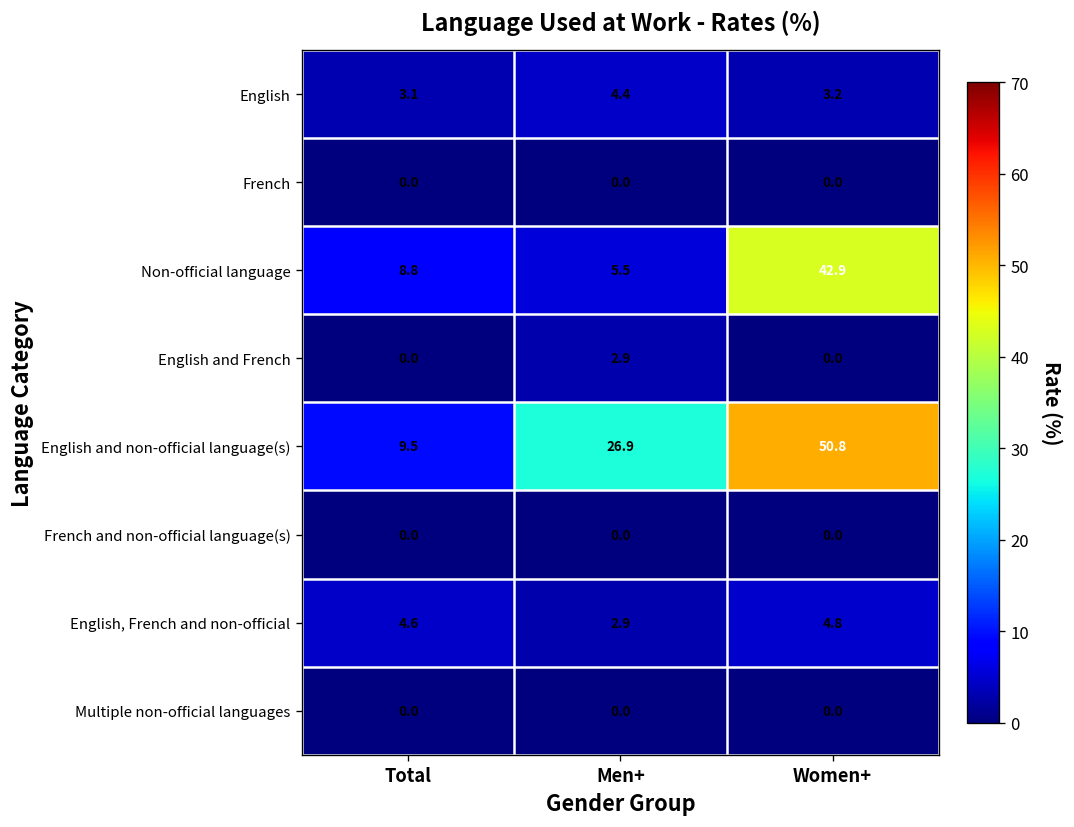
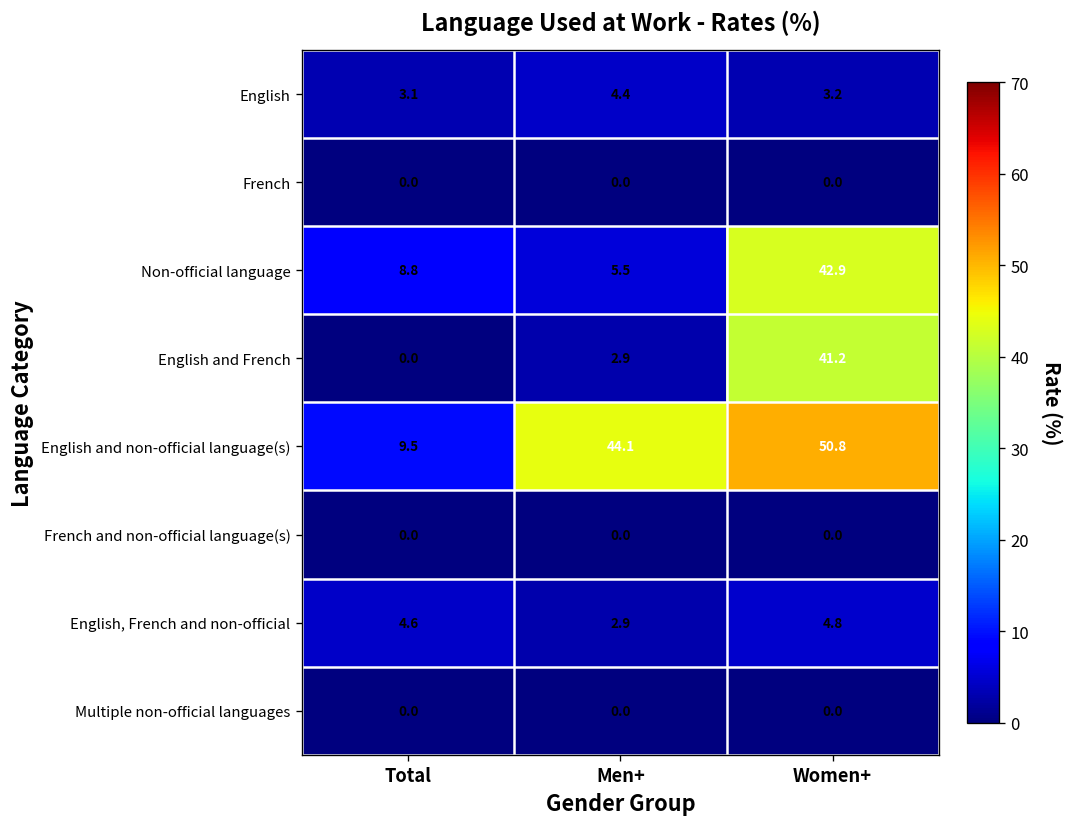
  {
    "English": {
      "Total": 3.1,
      "Men+": 4.4,
      "Women+": 3.2
    },
    "French": {
      "Total": 0.0,
      "Men+": 0.0,
      "Women+": 0.0
    },
    "Non-official language": {
      "Total": 8.8,
      "Men+": 5.5,
      "Women+": 42.9
    },
    "English and French": {
      "Total": 0.0,
      "Men+": 2.9,
-     "Women+": 0.0
+     "Women+": 41.2
    },
    "English and non-official language(s)": {
      "Total": 9.5,
-     "Men+": 26.9,
+     "Men+": 44.1,
      "Women+": 50.8
    },
    "French and non-official language(s)": {
      "Total": 0.0,
      "Men+": 0.0,
      "Women+": 0.0
    },
    "English, French and non-official": {
      "Total": 4.6,
      "Men+": 2.9,
      "Women+": 4.8
    },
    "Multiple non-official languages": {
      "Total": 0.0,
      "Men+": 0.0,
      "Women+": 0.0
    }
  }
